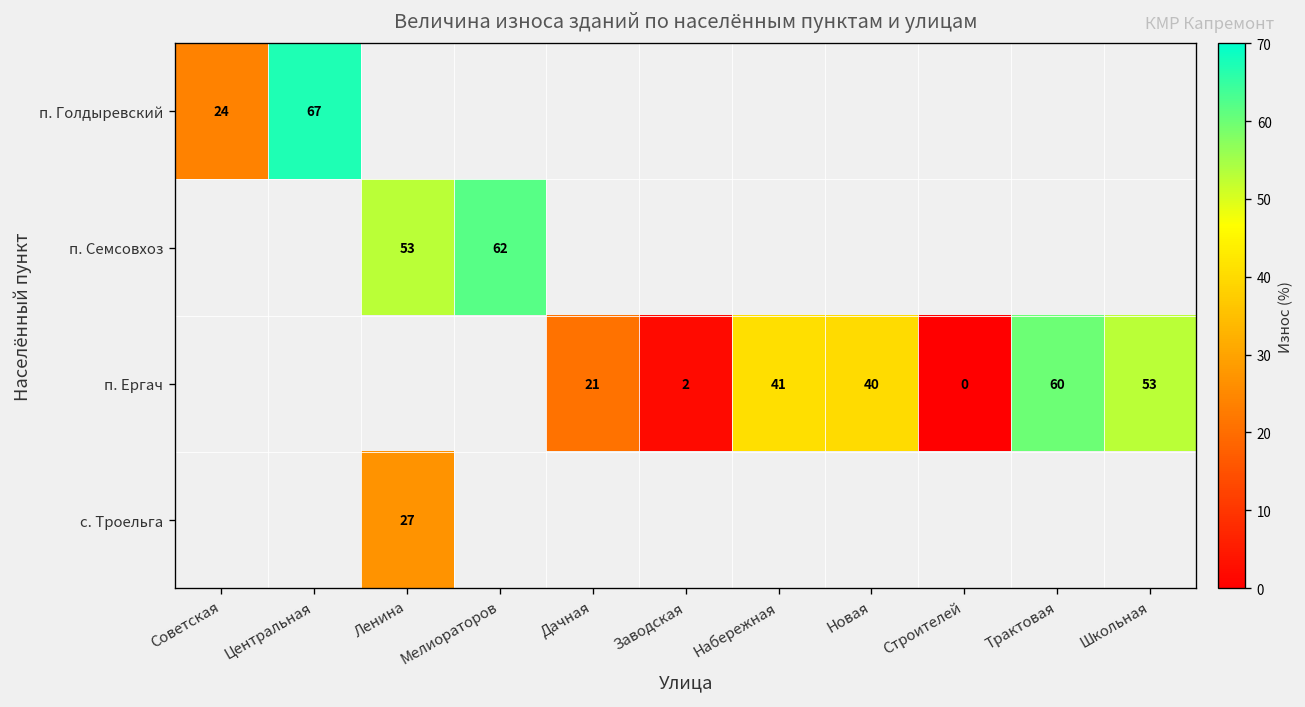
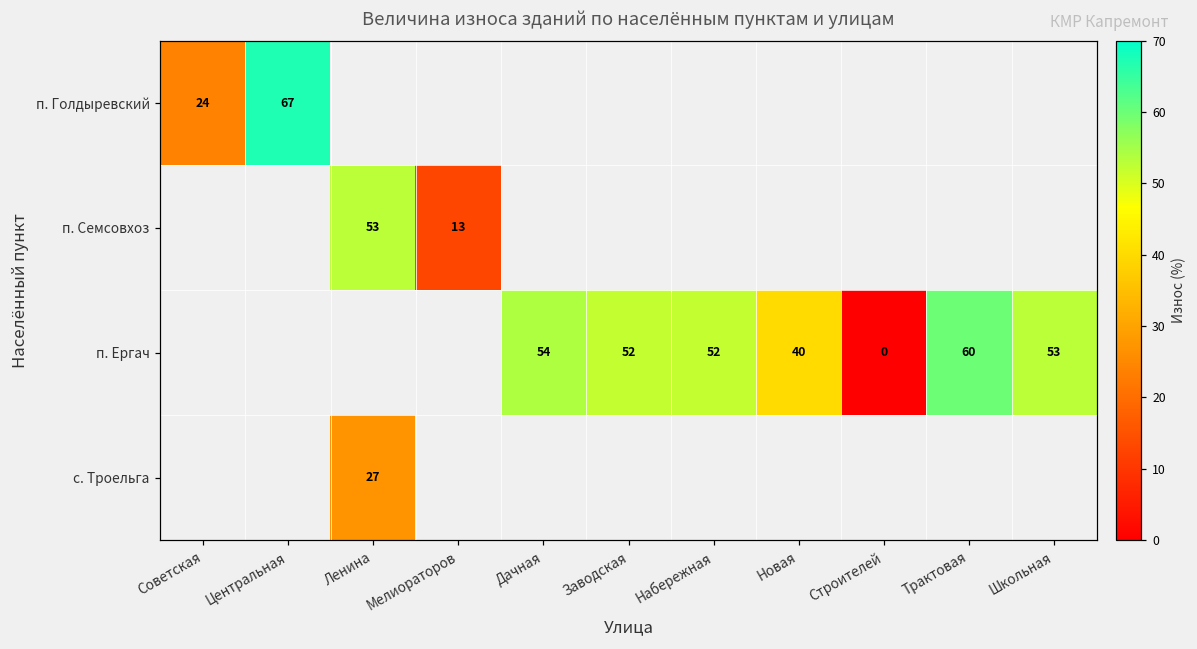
  {
    "п. Голдыревский": {
      "Советская": 24,
      "Центральная": 67
    },
    "п. Семсовхоз": {
      "Ленина": 53,
-     "Мелиораторов": 62
+     "Мелиораторов": 13
    },
    "п. Ергач": {
-     "Дачная": 21,
-     "Заводская": 2,
-     "Набережная": 41,
+     "Дачная": 54,
+     "Заводская": 52,
+     "Набережная": 52,
      "Новая": 40,
      "Строителей": 0,
      "Трактовая": 60,
      "Школьная": 53
    },
    "с. Троельга": {
      "Ленина": 27
    }
  }
